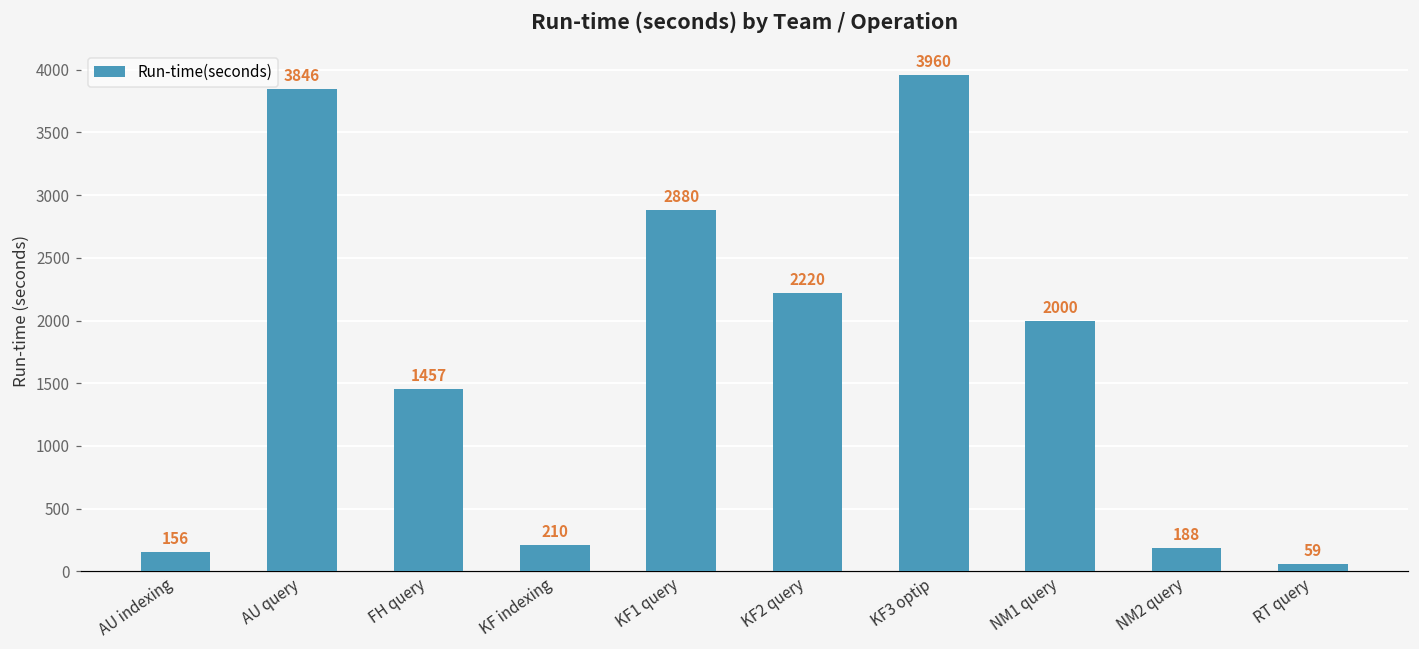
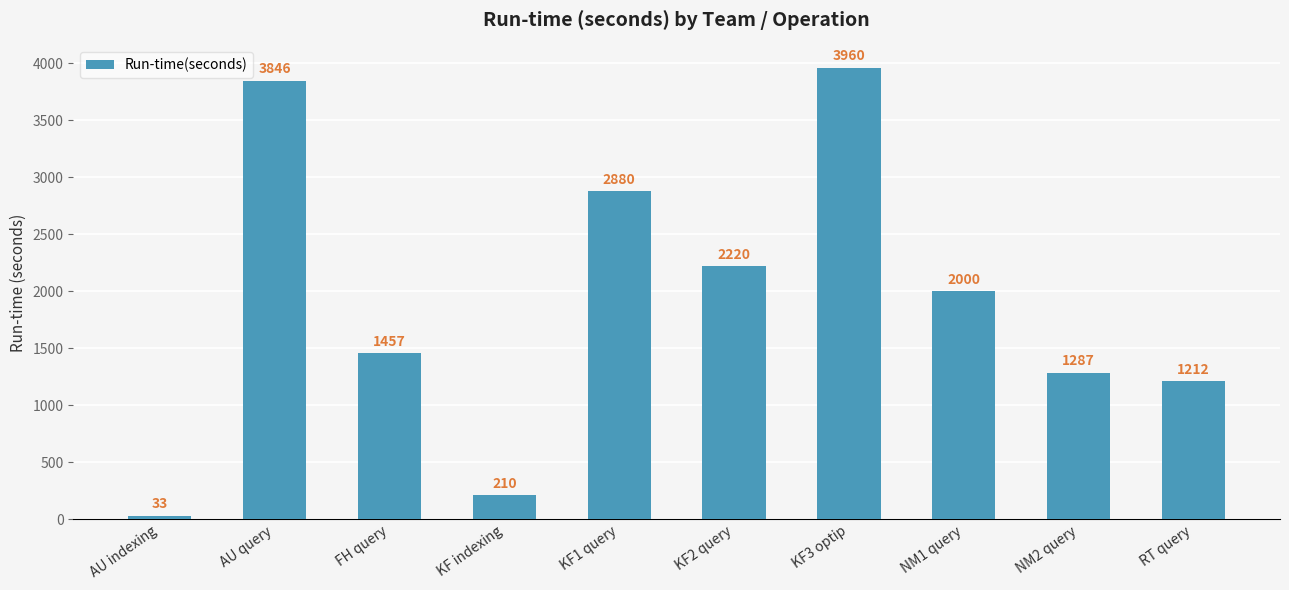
  {
-   "AU indexing": 156,
+   "AU indexing": 33,
    "AU query": 3846,
    "FH query": 1457,
    "KF indexing": 210,
    "KF1 query": 2880,
    "KF2 query": 2220,
    "KF3 optip": 3960,
    "NM1 query": 2000,
-   "NM2 query": 188,
-   "RT query": 59
+   "NM2 query": 1287,
+   "RT query": 1212
  }
